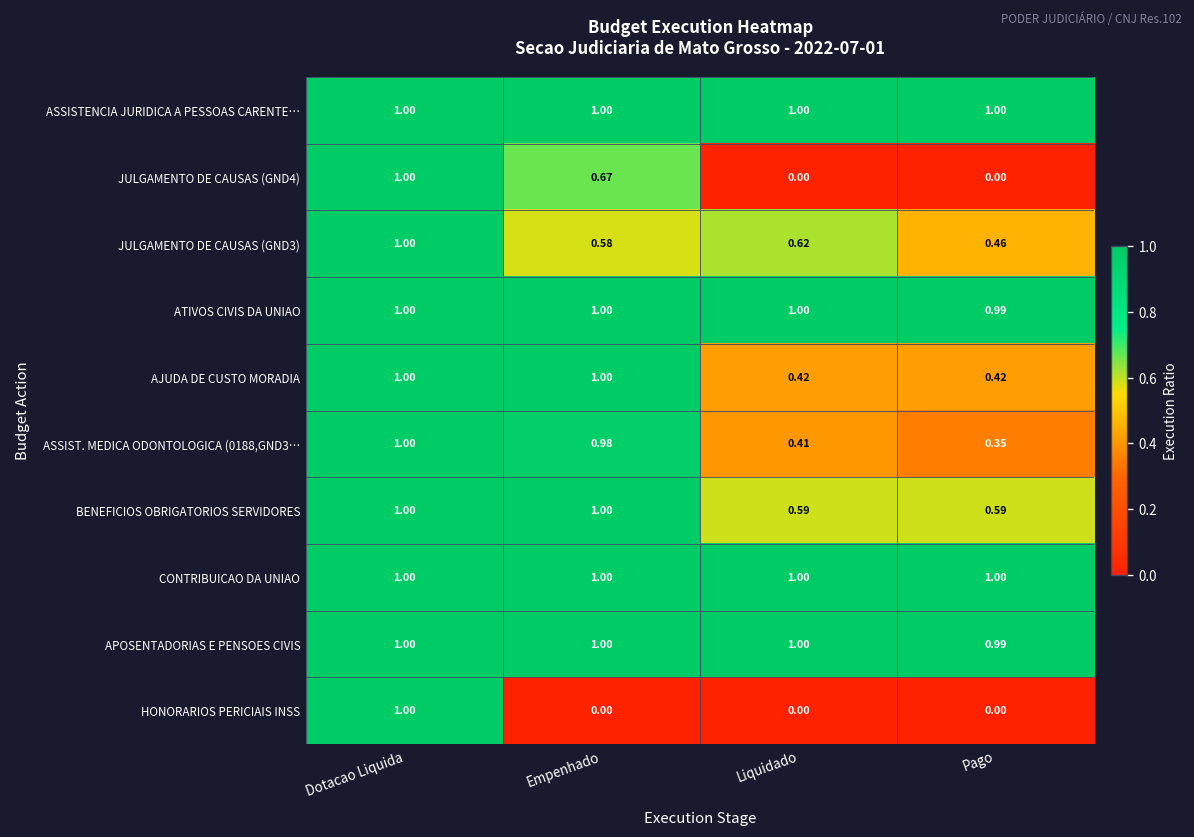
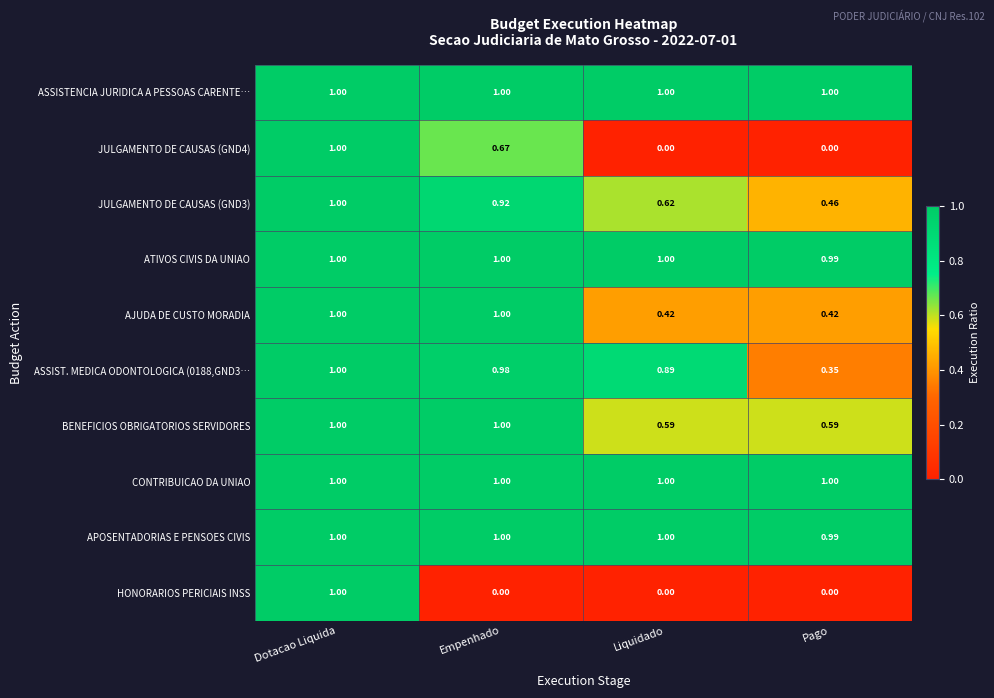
  {
    "ASSISTENCIA JURIDICA A PESSOAS CARENTE…": {
      "Dotacao Liquida": 1.00,
      "Empenhado": 1.00,
      "Liquidado": 1.00,
      "Pago": 1.00
    },
    "JULGAMENTO DE CAUSAS (GND4)": {
      "Dotacao Liquida": 1.00,
      "Empenhado": 0.67,
      "Liquidado": 0.00,
      "Pago": 0.00
    },
    "JULGAMENTO DE CAUSAS (GND3)": {
      "Dotacao Liquida": 1.00,
-     "Empenhado": 0.58,
+     "Empenhado": 0.92,
      "Liquidado": 0.62,
      "Pago": 0.46
    },
    "ATIVOS CIVIS DA UNIAO": {
      "Dotacao Liquida": 1.00,
      "Empenhado": 1.00,
      "Liquidado": 1.00,
      "Pago": 0.99
    },
    "AJUDA DE CUSTO MORADIA": {
      "Dotacao Liquida": 1.00,
      "Empenhado": 1.00,
      "Liquidado": 0.42,
      "Pago": 0.42
    },
    "ASSIST. MEDICA ODONTOLOGICA (0188,GND3…": {
      "Dotacao Liquida": 1.00,
      "Empenhado": 0.98,
-     "Liquidado": 0.41,
+     "Liquidado": 0.89,
      "Pago": 0.35
    },
    "BENEFICIOS OBRIGATORIOS SERVIDORES": {
      "Dotacao Liquida": 1.00,
      "Empenhado": 1.00,
      "Liquidado": 0.59,
      "Pago": 0.59
    },
    "CONTRIBUICAO DA UNIAO": {
      "Dotacao Liquida": 1.00,
      "Empenhado": 1.00,
      "Liquidado": 1.00,
      "Pago": 1.00
    },
    "APOSENTADORIAS E PENSOES CIVIS": {
      "Dotacao Liquida": 1.00,
      "Empenhado": 1.00,
      "Liquidado": 1.00,
      "Pago": 0.99
    },
    "HONORARIOS PERICIAIS INSS": {
      "Dotacao Liquida": 1.00,
      "Empenhado": 0.00,
      "Liquidado": 0.00,
      "Pago": 0.00
    }
  }
